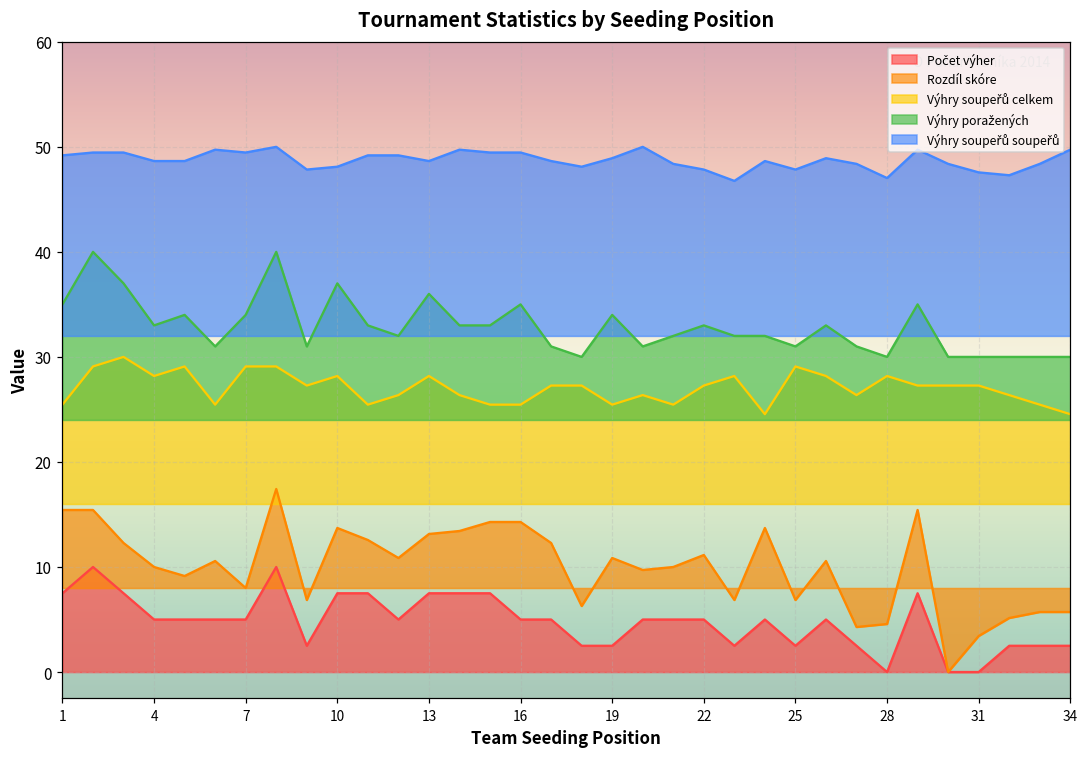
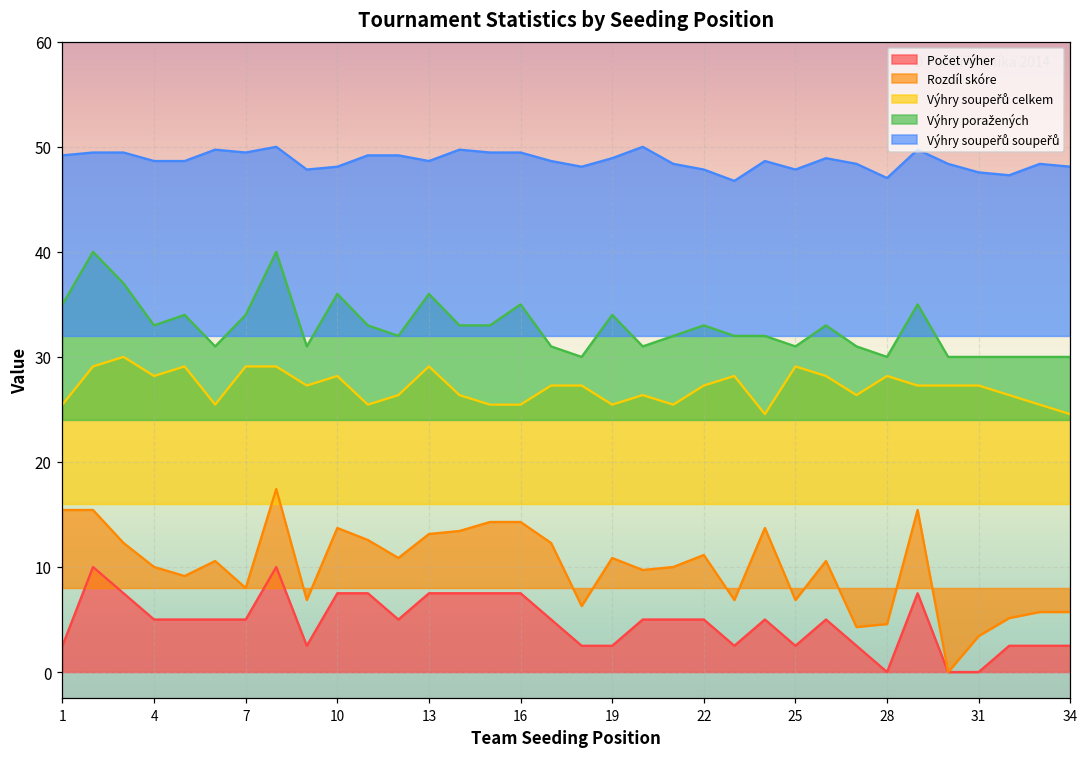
  {
    "Počet výher": {
-     "1": 8,
+     "1": 3,
      "4": 5,
      "7": 5,
      "10": 8,
      "13": 8,
-     "16": 5,
+     "16": 8,
      "19": 3,
      "22": 5,
      "25": 3,
      "28": 0,
      "31": 0,
      "34": 3
    },
    "Výhry soupeřů celkem": {
      "1": 25,
      "4": 28,
      "7": 29,
      "10": 28,
-     "13": 28,
+     "13": 29,
      "16": 25,
      "19": 25,
      "22": 27,
      "25": 29,
      "28": 28,
      "31": 27,
      "34": 25
    },
    "Výhry poražených": {
      "1": 35,
      "4": 33,
      "7": 34,
-     "10": 37,
+     "10": 36,
      "13": 36,
      "16": 35,
      "19": 34,
      "22": 33,
      "25": 31,
      "28": 30,
      "31": 30,
      "34": 30
    },
    "Výhry soupeřů soupeřů": {
      "1": 49,
      "4": 49,
      "7": 49,
      "10": 48,
      "13": 49,
      "16": 49,
      "19": 49,
      "22": 48,
      "25": 48,
      "28": 47,
      "31": 48,
-     "34": 50
+     "34": 48
    }
  }
